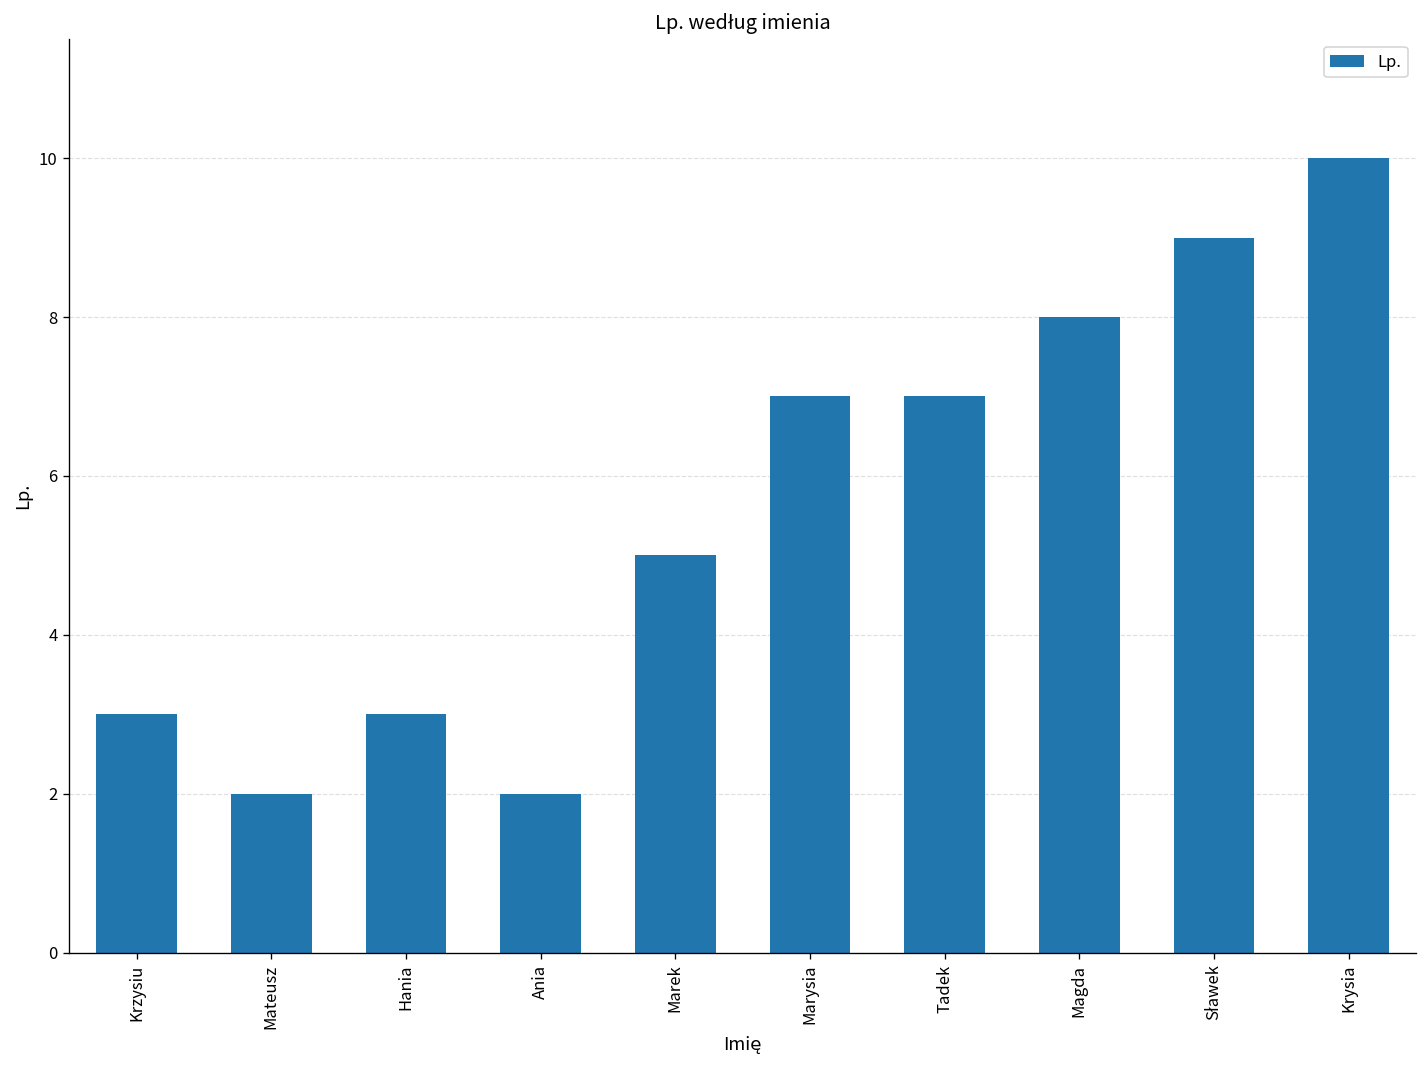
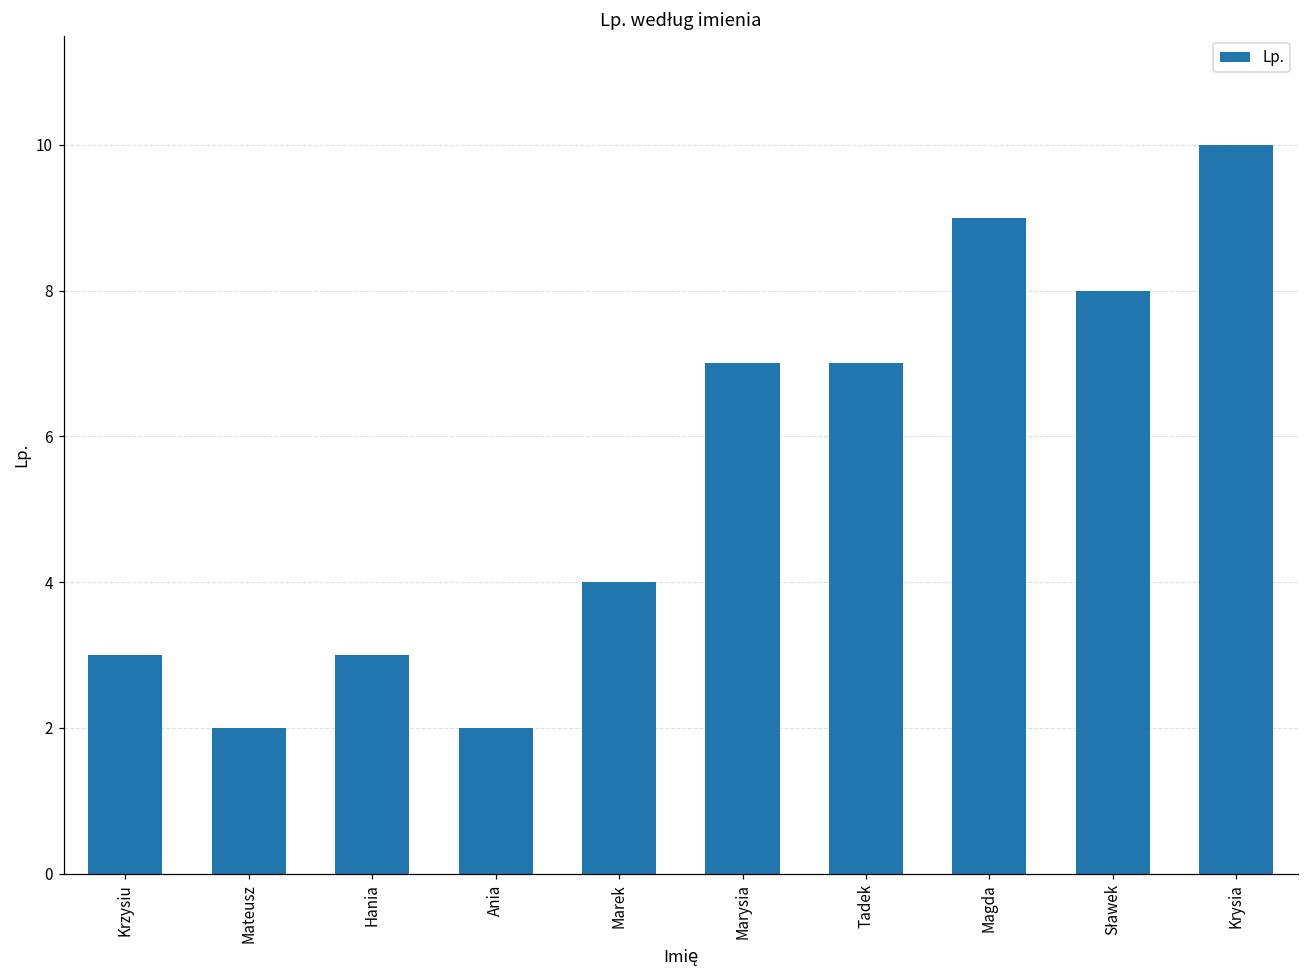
  {
    "Krzysiu": 3,
    "Mateusz": 2,
    "Hania": 3,
    "Ania": 2,
-   "Marek": 5,
+   "Marek": 4,
    "Marysia": 7,
    "Tadek": 7,
-   "Magda": 8,
-   "Sławek": 9,
+   "Magda": 9,
+   "Sławek": 8,
    "Krysia": 10
  }
